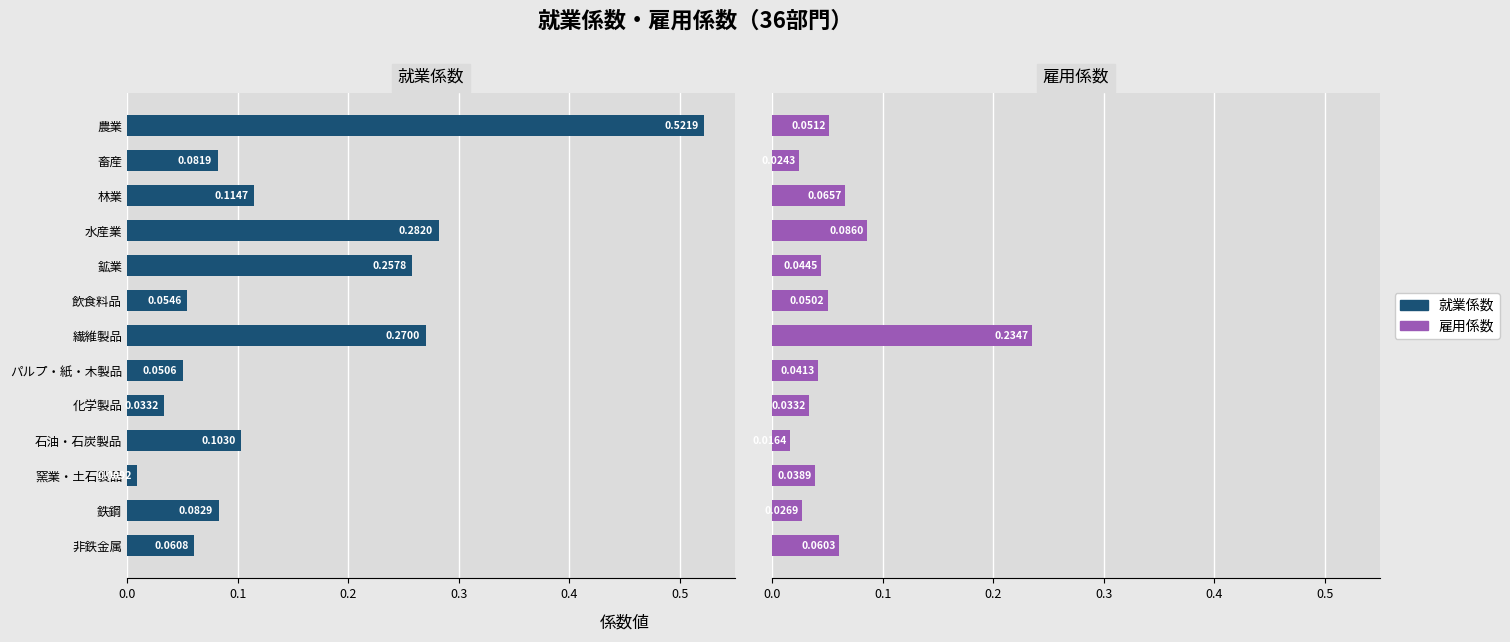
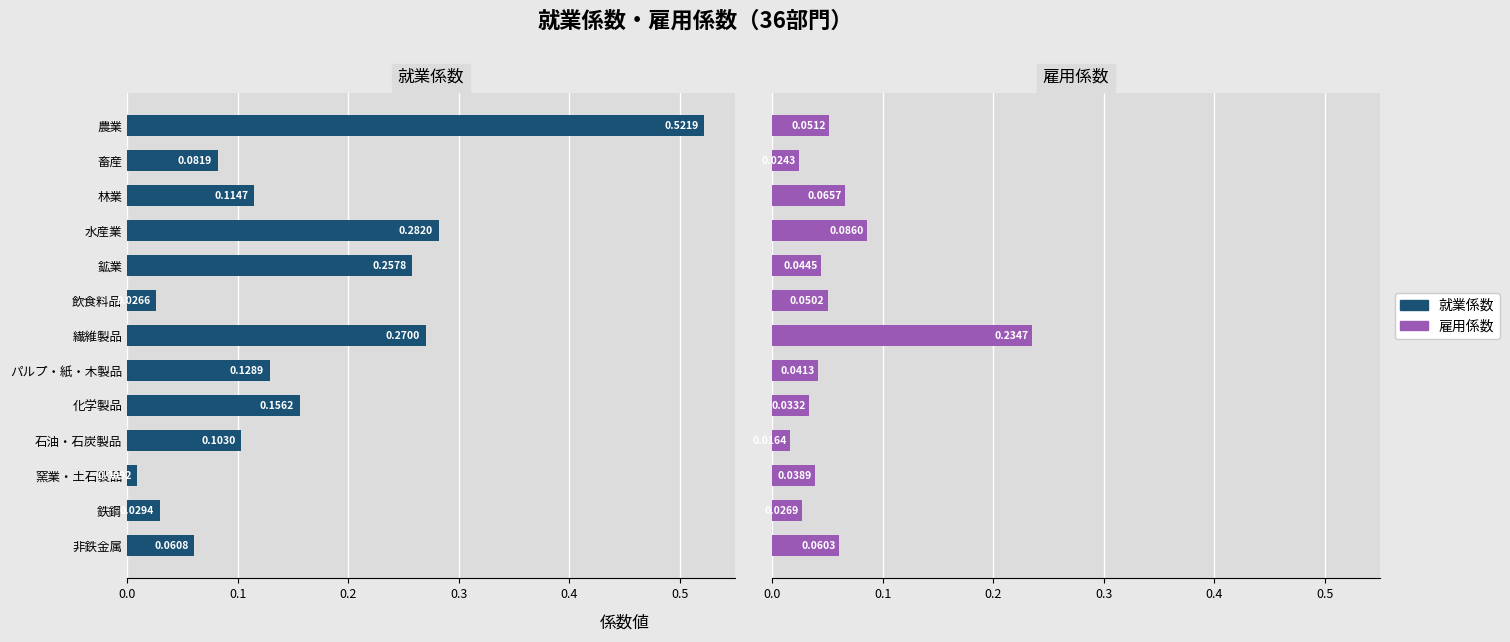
  {
    "就業係数": {
      "農業": 0.5219,
      "畜産": 0.0819,
      "林業": 0.1147,
      "水産業": 0.2820,
      "鉱業": 0.2578,
-     "飲食料品": 0.0546,
+     "飲食料品": 0.0266,
      "繊維製品": 0.2700,
-     "パルプ・紙・木製品": 0.0506,
-     "化学製品": 0.0332,
+     "パルプ・紙・木製品": 0.1289,
+     "化学製品": 0.1562,
      "石油・石炭製品": 0.1030,
-     "鉄鋼": 0.0829,
+     "鉄鋼": 0.0294,
      "非鉄金属": 0.0608
    }
  }
